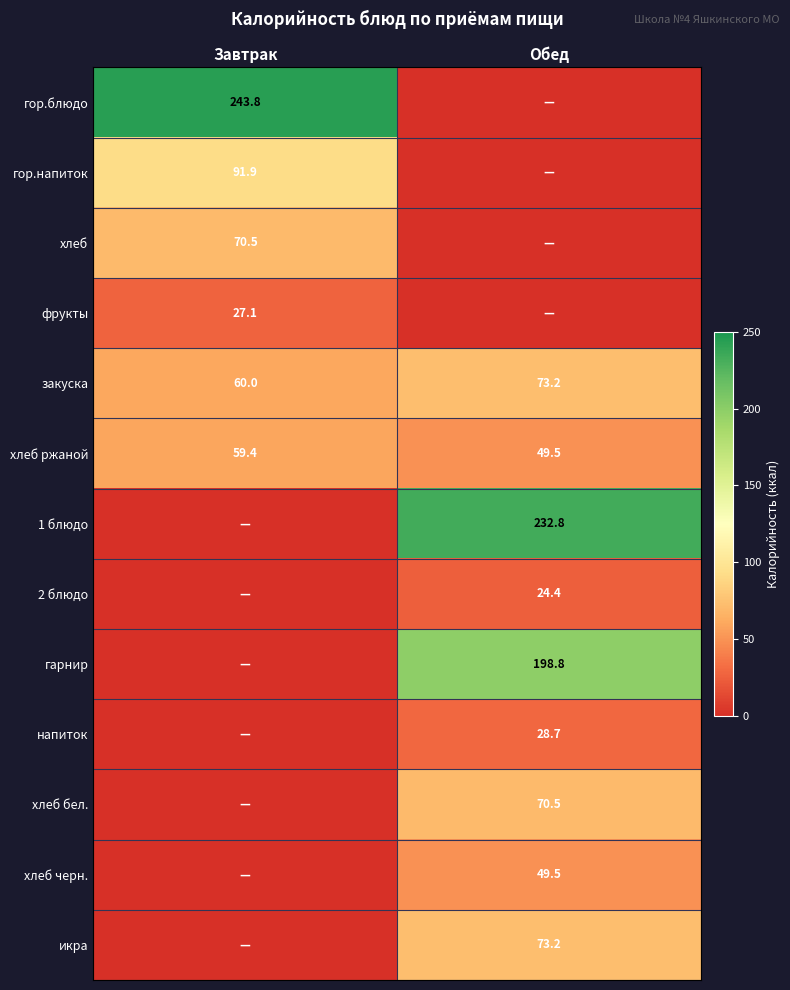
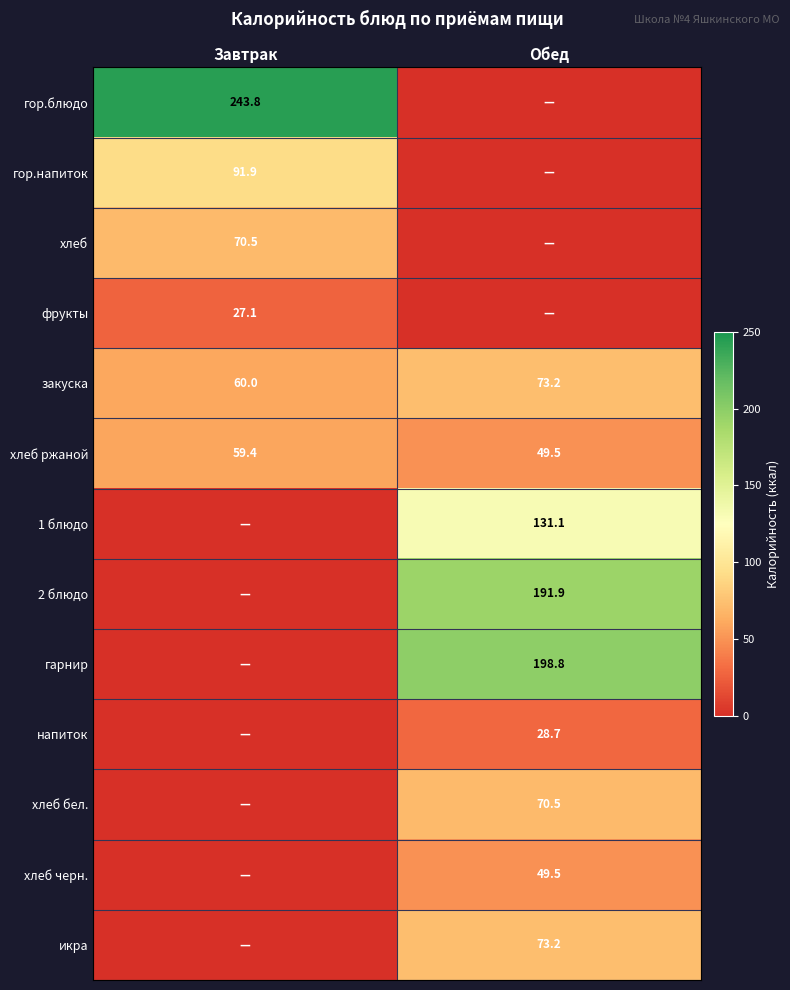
  {
    "гор.блюдо": {
      "Завтрак": 243.8
    },
    "гор.напиток": {
      "Завтрак": 91.9
    },
    "хлеб": {
      "Завтрак": 70.5
    },
    "фрукты": {
      "Завтрак": 27.1
    },
    "закуска": {
      "Завтрак": 60.0,
      "Обед": 73.2
    },
    "хлеб ржаной": {
      "Завтрак": 59.4,
      "Обед": 49.5
    },
    "1 блюдо": {
-     "Обед": 232.8
+     "Обед": 131.1
    },
    "2 блюдо": {
-     "Обед": 24.4
+     "Обед": 191.9
    },
    "гарнир": {
      "Обед": 198.8
    },
    "напиток": {
      "Обед": 28.7
    },
    "хлеб бел.": {
      "Обед": 70.5
    },
    "хлеб черн.": {
      "Обед": 49.5
    },
    "икра": {
      "Обед": 73.2
    }
  }
